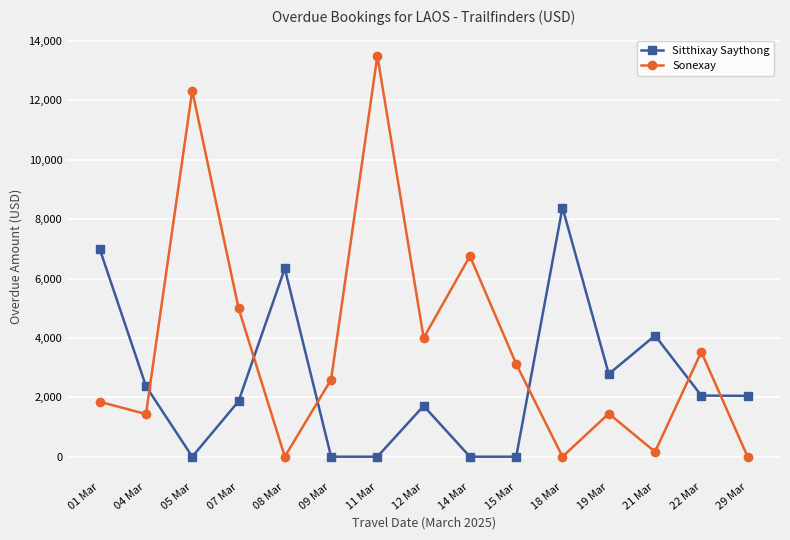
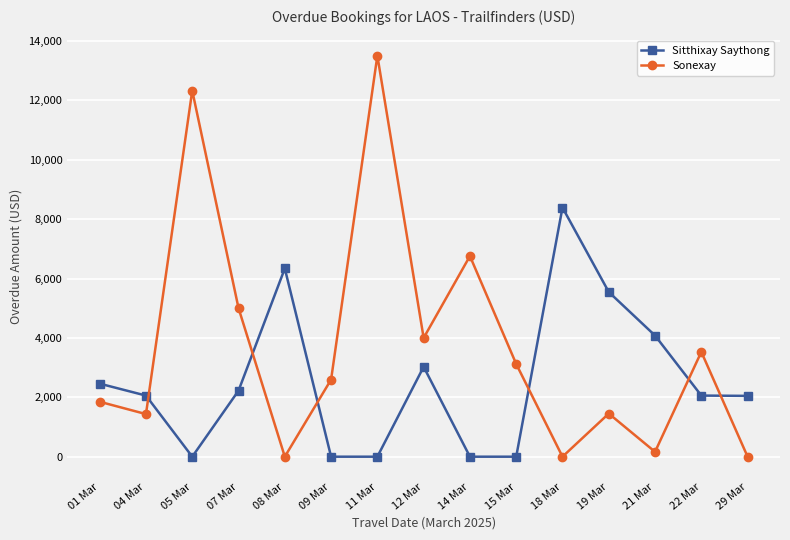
  {
    "Sitthixay Saythong": {
-     "01 Mar": "7,000",
-     "04 Mar": "2,400",
+     "01 Mar": "2,500",
+     "04 Mar": "2,100",
      "05 Mar": "0",
-     "07 Mar": "1,900",
+     "07 Mar": "2,200",
      "08 Mar": "6,300",
      "09 Mar": "0",
      "11 Mar": "0",
-     "12 Mar": "1,700",
+     "12 Mar": "3,000",
      "14 Mar": "0",
      "15 Mar": "0",
      "18 Mar": "8,400",
-     "19 Mar": "2,800",
+     "19 Mar": "5,500",
      "21 Mar": "4,100",
      "22 Mar": "2,100",
      "29 Mar": "2,000"
    },
    "Sonexay": {
      "01 Mar": "1,900",
      "04 Mar": "1,400",
      "05 Mar": "12,300",
      "07 Mar": "5,000",
      "08 Mar": "0",
      "09 Mar": "2,600",
      "11 Mar": "13,500",
      "12 Mar": "4,000",
      "14 Mar": "6,800",
      "15 Mar": "3,100",
      "18 Mar": "0",
      "19 Mar": "1,500",
      "21 Mar": "200",
      "22 Mar": "3,500",
      "29 Mar": "0"
    }
  }
